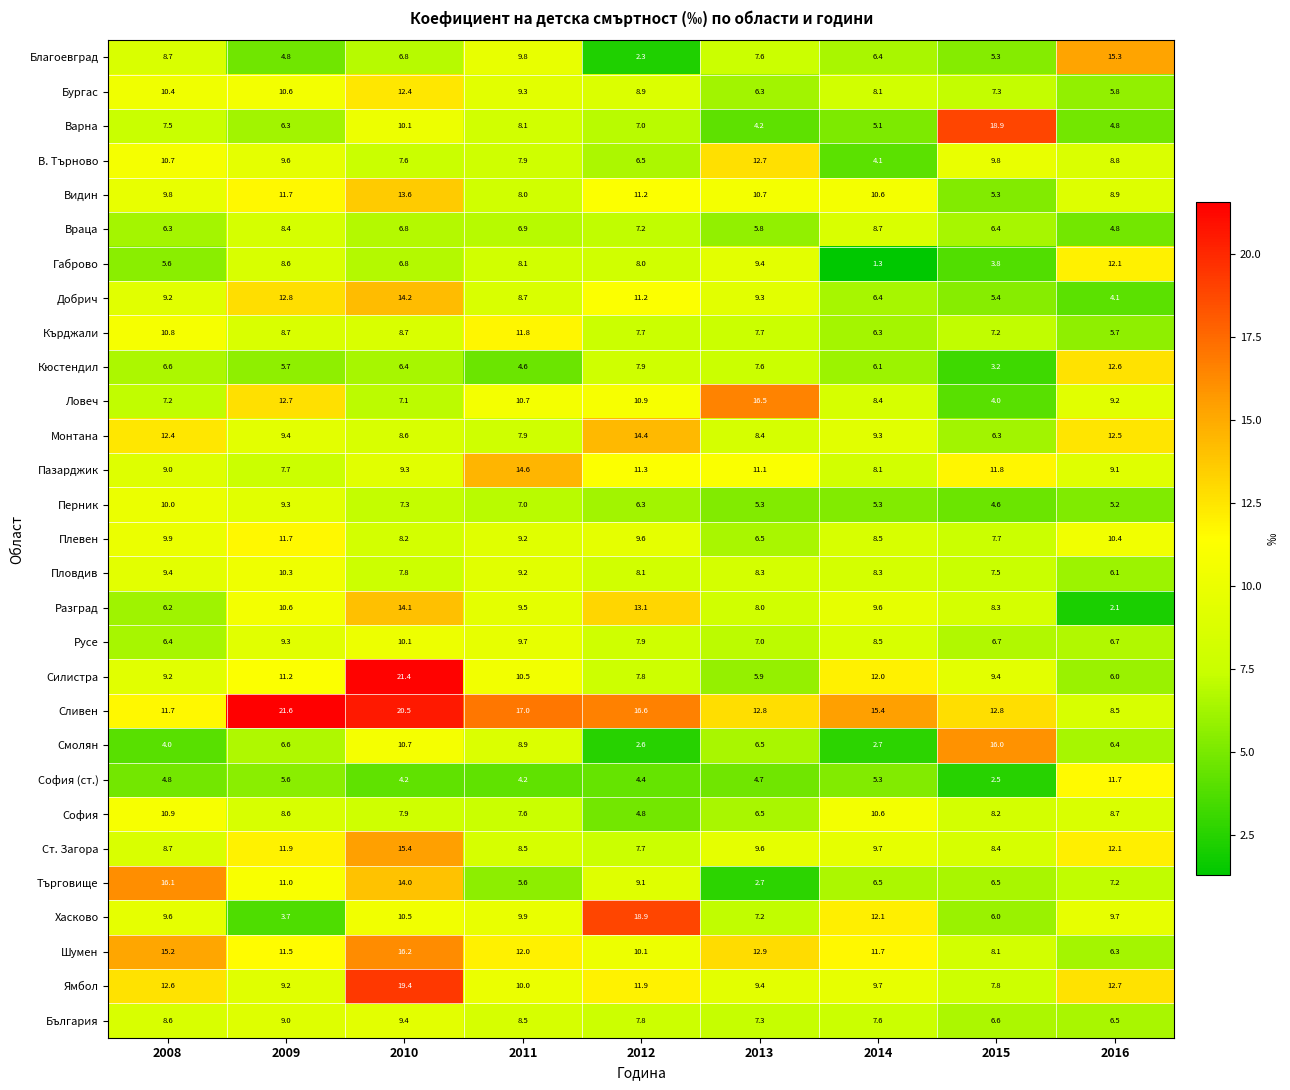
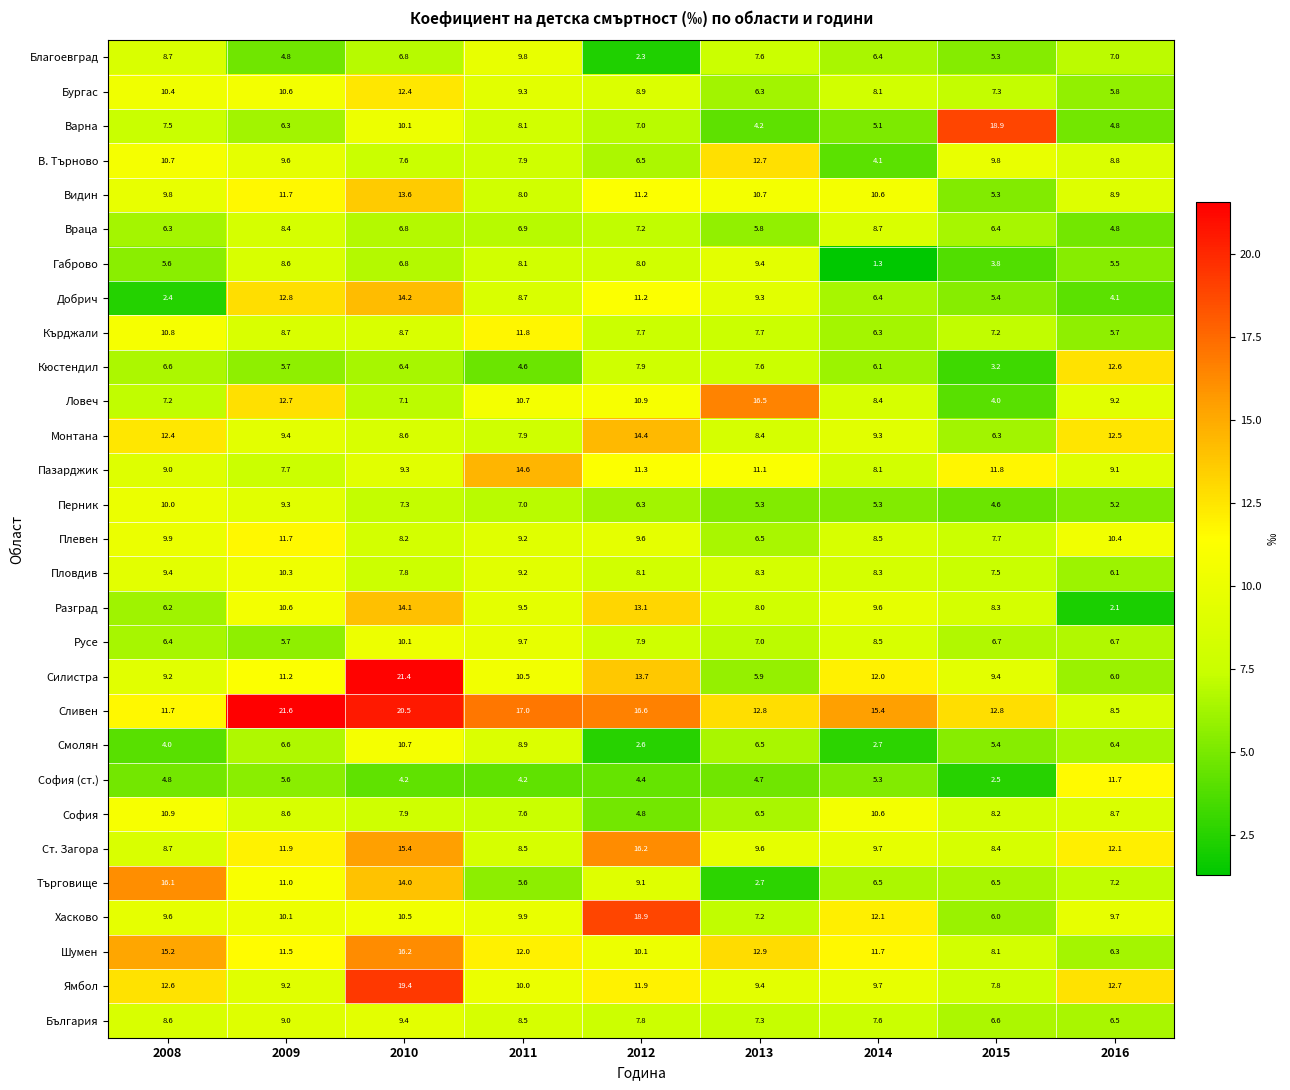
  {
    "Благоевград": {
      "2008": 8.7,
      "2009": 4.8,
      "2010": 6.8,
      "2011": 9.8,
      "2012": 2.3,
      "2013": 7.6,
      "2014": 6.4,
      "2015": 5.3,
-     "2016": 15.3
+     "2016": 7.0
    },
    "Габрово": {
      "2008": 5.6,
      "2009": 8.6,
      "2010": 6.8,
      "2011": 8.1,
      "2012": 8.0,
      "2013": 9.4,
      "2014": 1.3,
      "2015": 3.8,
-     "2016": 12.1
+     "2016": 5.5
    },
    "Добрич": {
-     "2008": 9.2,
+     "2008": 2.4,
      "2009": 12.8,
      "2010": 14.2,
      "2011": 8.7,
      "2012": 11.2,
      "2013": 9.3,
      "2014": 6.4,
      "2015": 5.4,
      "2016": 4.1
    },
    "Русе": {
      "2008": 6.4,
-     "2009": 9.3,
+     "2009": 5.7,
      "2010": 10.1,
      "2011": 9.7,
      "2012": 7.9,
      "2013": 7.0,
      "2014": 8.5,
      "2015": 6.7,
      "2016": 6.7
    },
    "Силистра": {
      "2008": 9.2,
      "2009": 11.2,
      "2010": 21.4,
      "2011": 10.5,
-     "2012": 7.8,
+     "2012": 13.7,
      "2013": 5.9,
      "2014": 12.0,
      "2015": 9.4,
      "2016": 6.0
    },
    "Смолян": {
      "2008": 4.0,
      "2009": 6.6,
      "2010": 10.7,
      "2011": 8.9,
      "2012": 2.6,
      "2013": 6.5,
      "2014": 2.7,
-     "2015": 16.0,
+     "2015": 5.4,
      "2016": 6.4
    },
    "Ст. Загора": {
      "2008": 8.7,
      "2009": 11.9,
      "2010": 15.4,
      "2011": 8.5,
-     "2012": 7.7,
+     "2012": 16.2,
      "2013": 9.6,
      "2014": 9.7,
      "2015": 8.4,
      "2016": 12.1
    },
    "Хасково": {
      "2008": 9.6,
-     "2009": 3.7,
+     "2009": 10.1,
      "2010": 10.5,
      "2011": 9.9,
      "2012": 18.9,
      "2013": 7.2,
      "2014": 12.1,
      "2015": 6.0,
      "2016": 9.7
    }
  }
